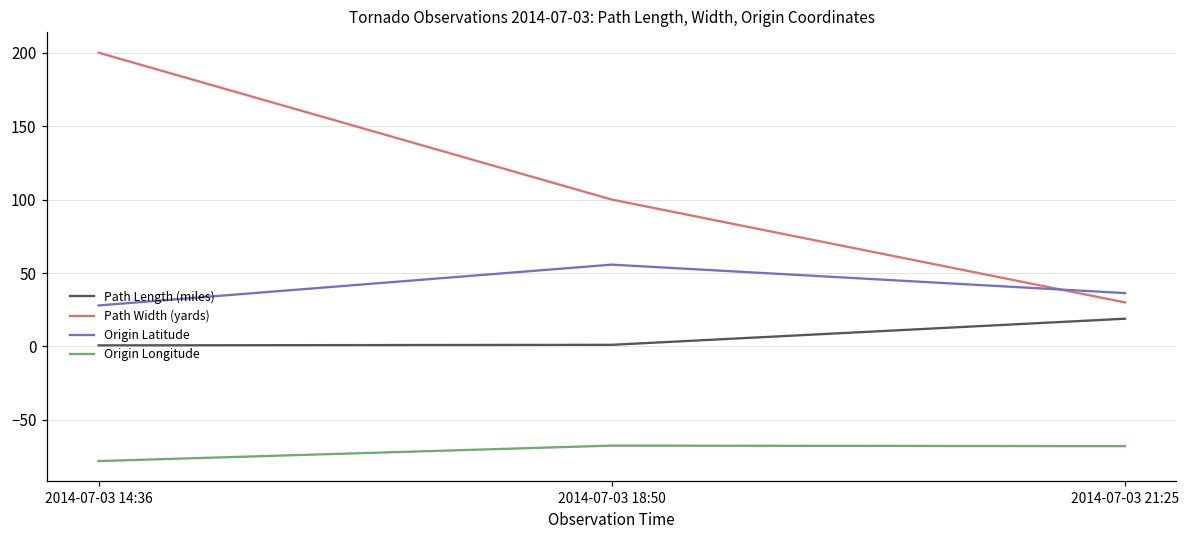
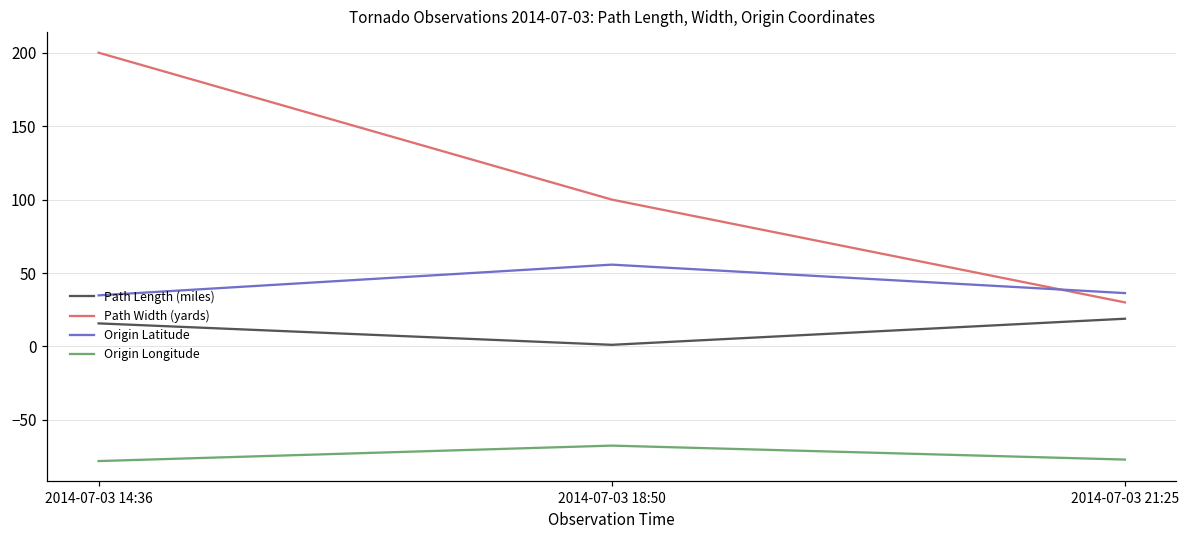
  {
    "Path Length (miles)": {
-     "2014-07-03 14:36": 1,
+     "2014-07-03 14:36": 16,
      "2014-07-03 18:50": 1,
      "2014-07-03 21:25": 19
    },
    "Path Width (yards)": {
      "2014-07-03 14:36": 200,
      "2014-07-03 18:50": 100,
      "2014-07-03 21:25": 30
    },
    "Origin Latitude": {
-     "2014-07-03 14:36": 28,
+     "2014-07-03 14:36": 35,
      "2014-07-03 18:50": 56,
      "2014-07-03 21:25": 36
    },
    "Origin Longitude": {
      "2014-07-03 14:36": -78,
      "2014-07-03 18:50": -67,
-     "2014-07-03 21:25": -68
+     "2014-07-03 21:25": -77
    }
  }
